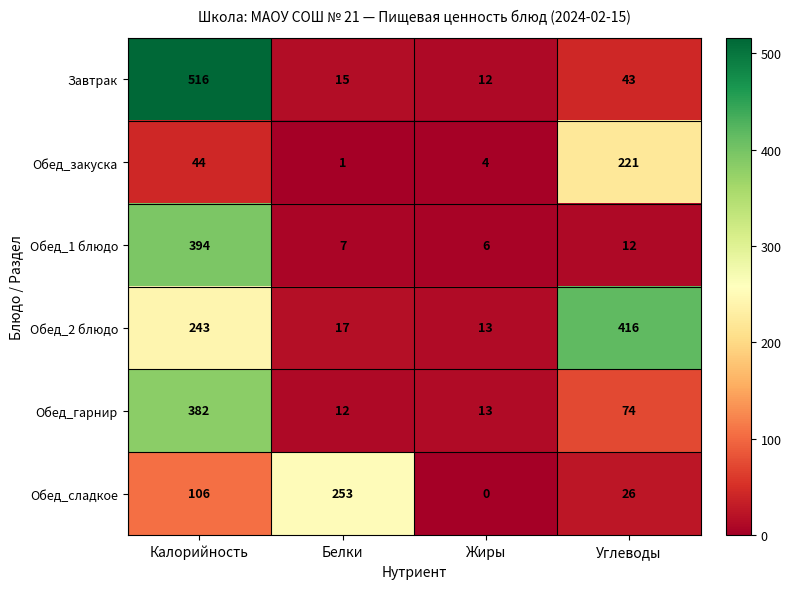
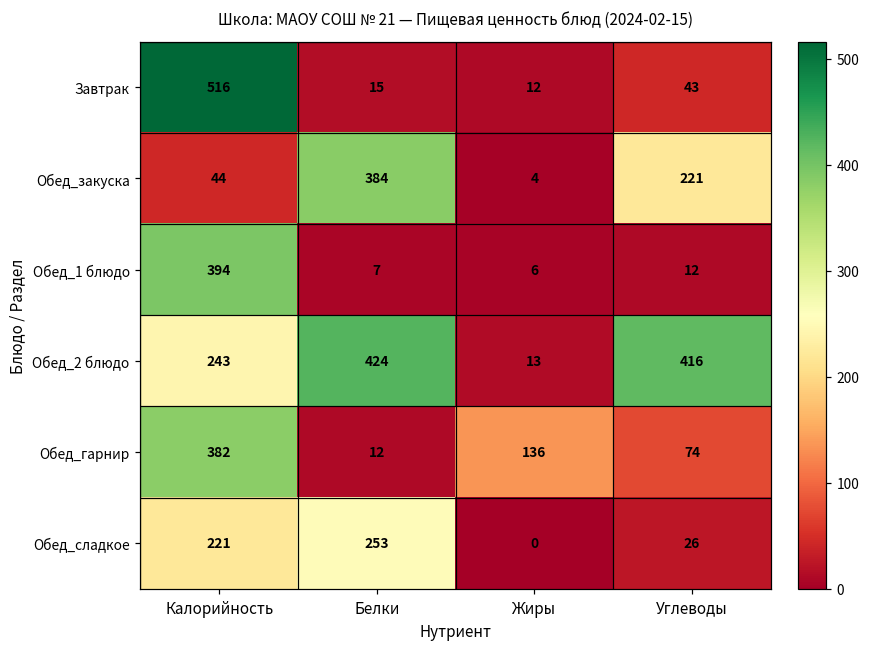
  {
    "Завтрак": {
      "Калорийность": 516,
      "Белки": 15,
      "Жиры": 12,
      "Углеводы": 43
    },
    "Обед_закуска": {
      "Калорийность": 44,
-     "Белки": 1,
+     "Белки": 384,
      "Жиры": 4,
      "Углеводы": 221
    },
    "Обед_1 блюдо": {
      "Калорийность": 394,
      "Белки": 7,
      "Жиры": 6,
      "Углеводы": 12
    },
    "Обед_2 блюдо": {
      "Калорийность": 243,
-     "Белки": 17,
+     "Белки": 424,
      "Жиры": 13,
      "Углеводы": 416
    },
    "Обед_гарнир": {
      "Калорийность": 382,
      "Белки": 12,
-     "Жиры": 13,
+     "Жиры": 136,
      "Углеводы": 74
    },
    "Обед_сладкое": {
-     "Калорийность": 106,
+     "Калорийность": 221,
      "Белки": 253,
      "Жиры": 0,
      "Углеводы": 26
    }
  }
